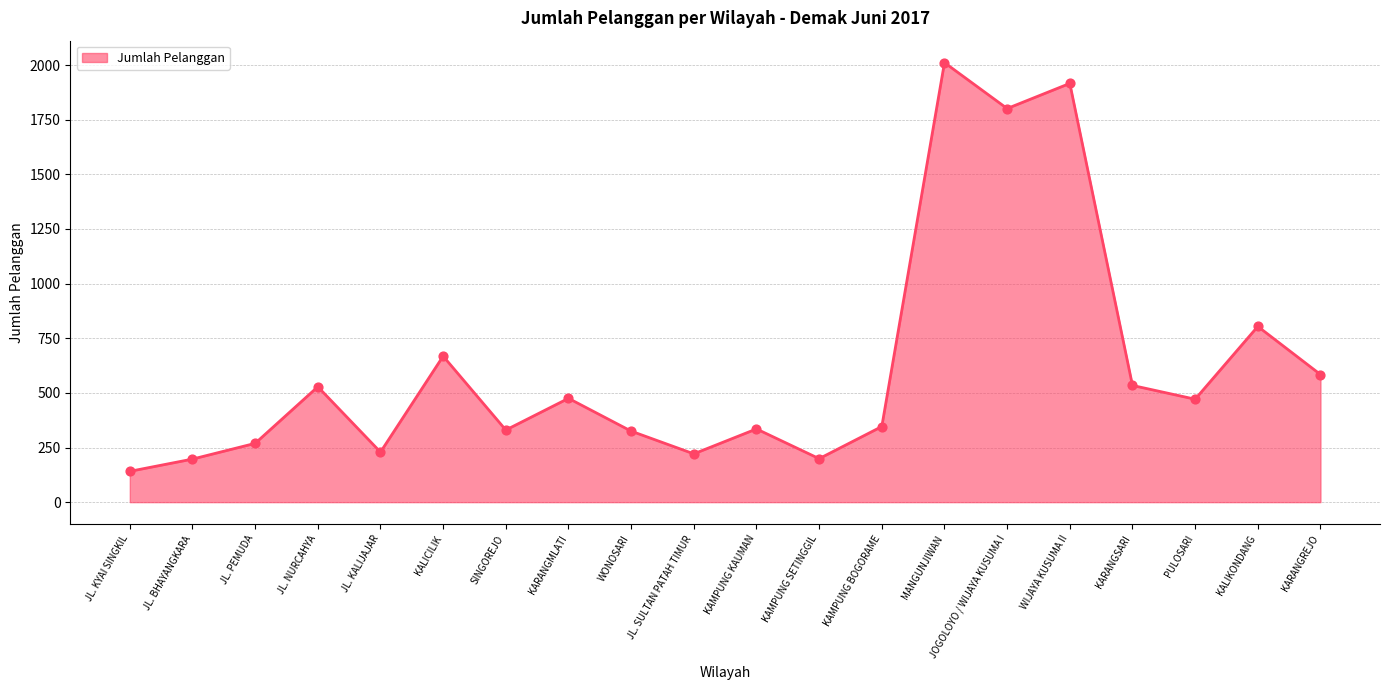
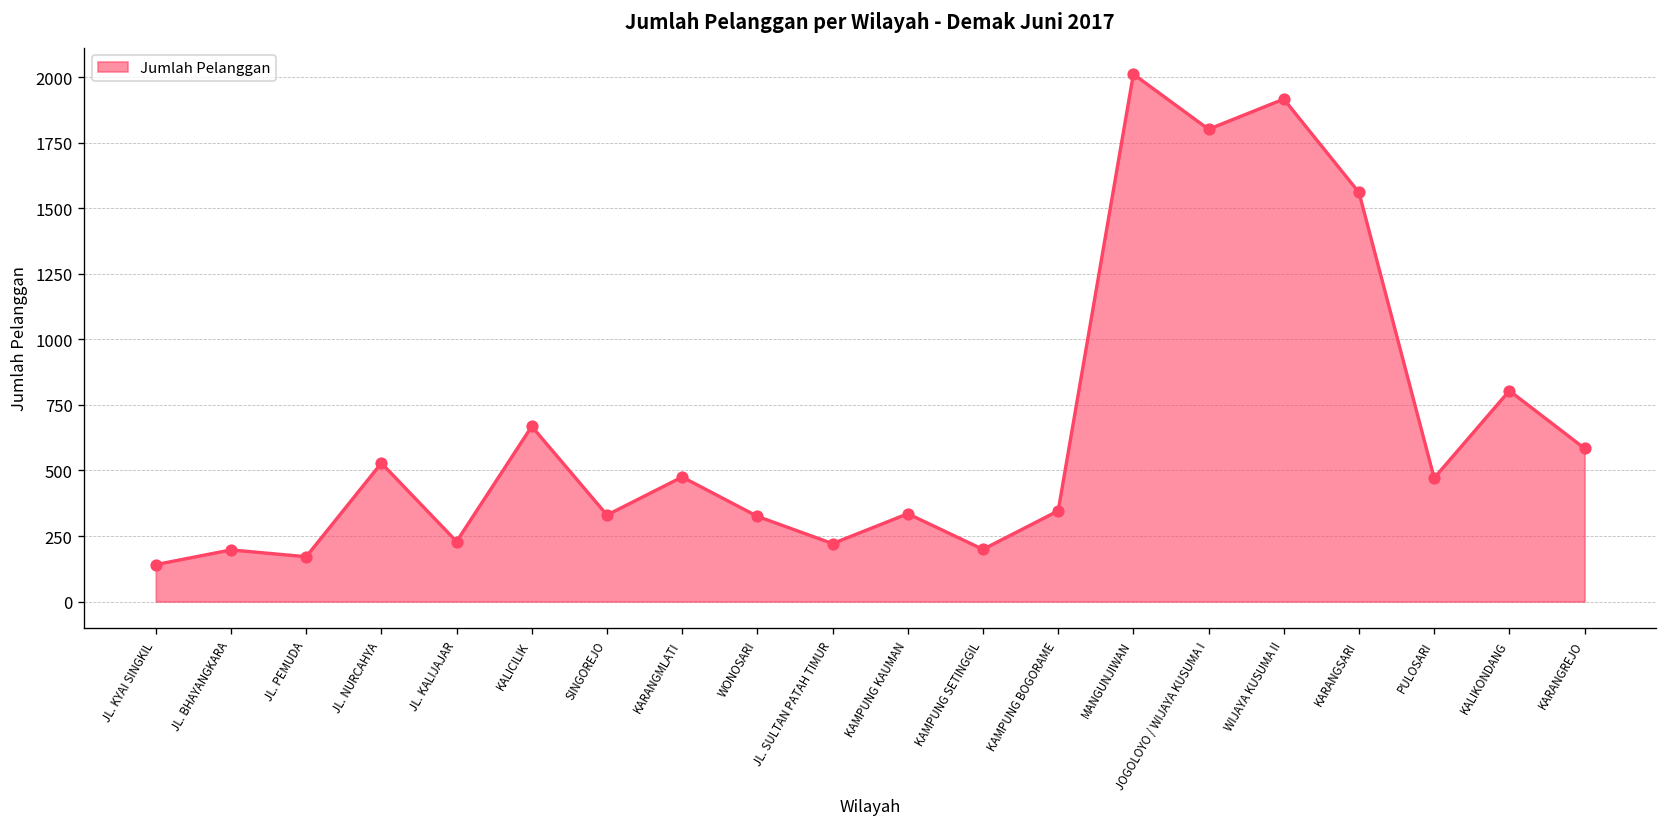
  {
    "JL. KYAI SINGKIL": 140,
    "JL. BHAYANGKARA": 200,
-   "JL. PEMUDA": 270,
+   "JL. PEMUDA": 170,
    "JL. NURCAHYA": 530,
    "JL. KALIJAJAR": 230,
    "KALICILIK": 670,
    "SINGOREJO": 330,
    "KARANGMLATI": 480,
    "WONOSARI": 330,
    "JL. SULTAN PATAH TIMUR": 220,
    "KAMPUNG KAUMAN": 340,
    "KAMPUNG SETINGGIL": 200,
    "KAMPUNG BOGORAME": 350,
    "MANGUNJIWAN": 2010,
    "JOGOLOYO / WIJAYA KUSUMA I": 1800,
    "WIJAYA KUSUMA II": 1920,
-   "KARANGSARI": 530,
+   "KARANGSARI": 1560,
    "PULOSARI": 470,
    "KALIKONDANG": 800,
    "KARANGREJO": 580
  }
